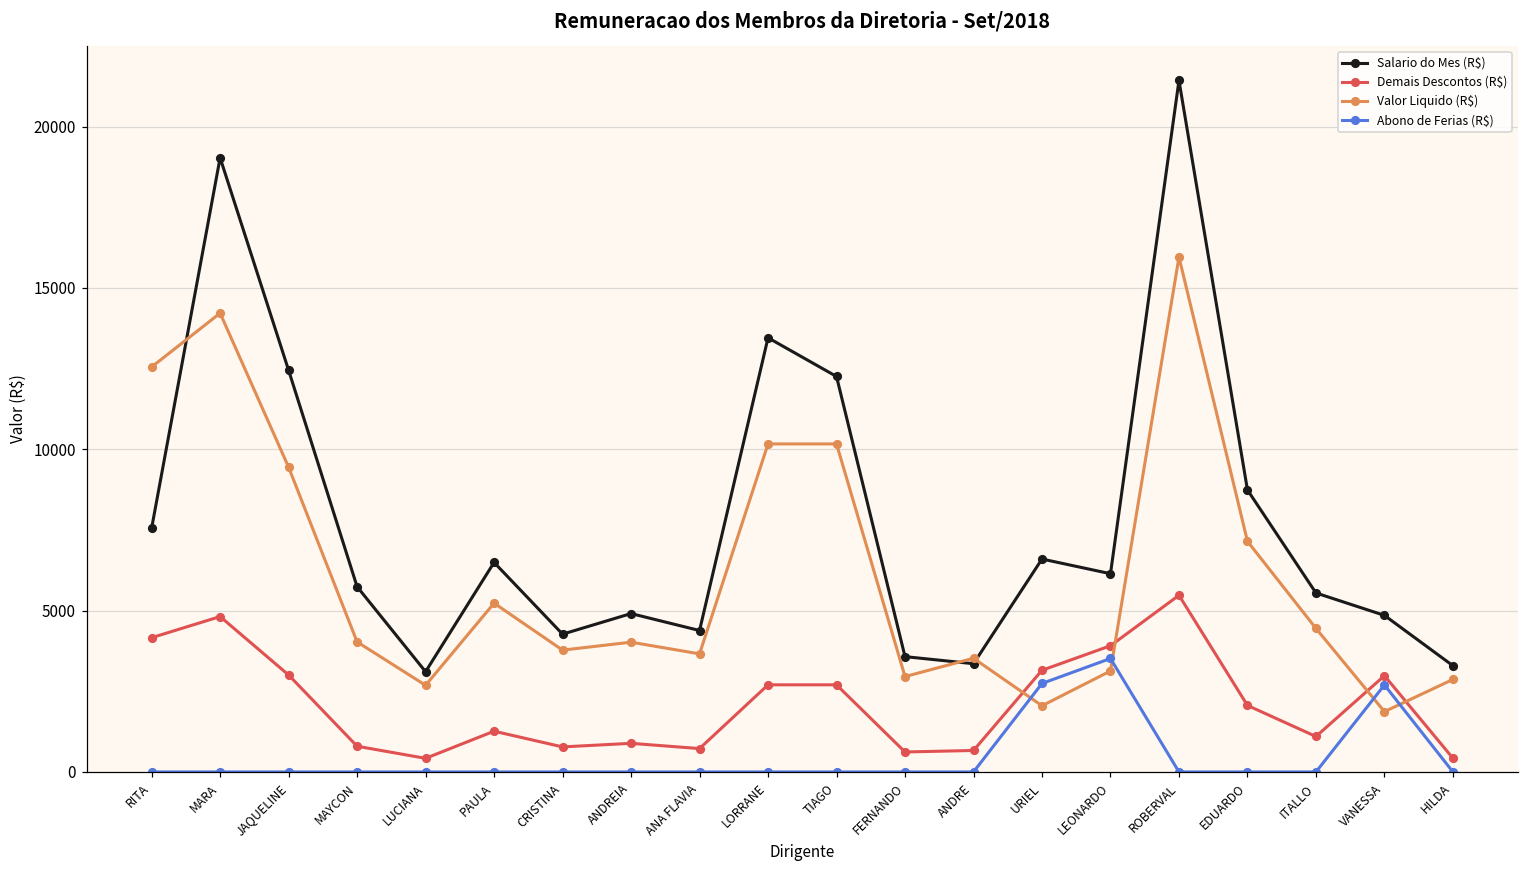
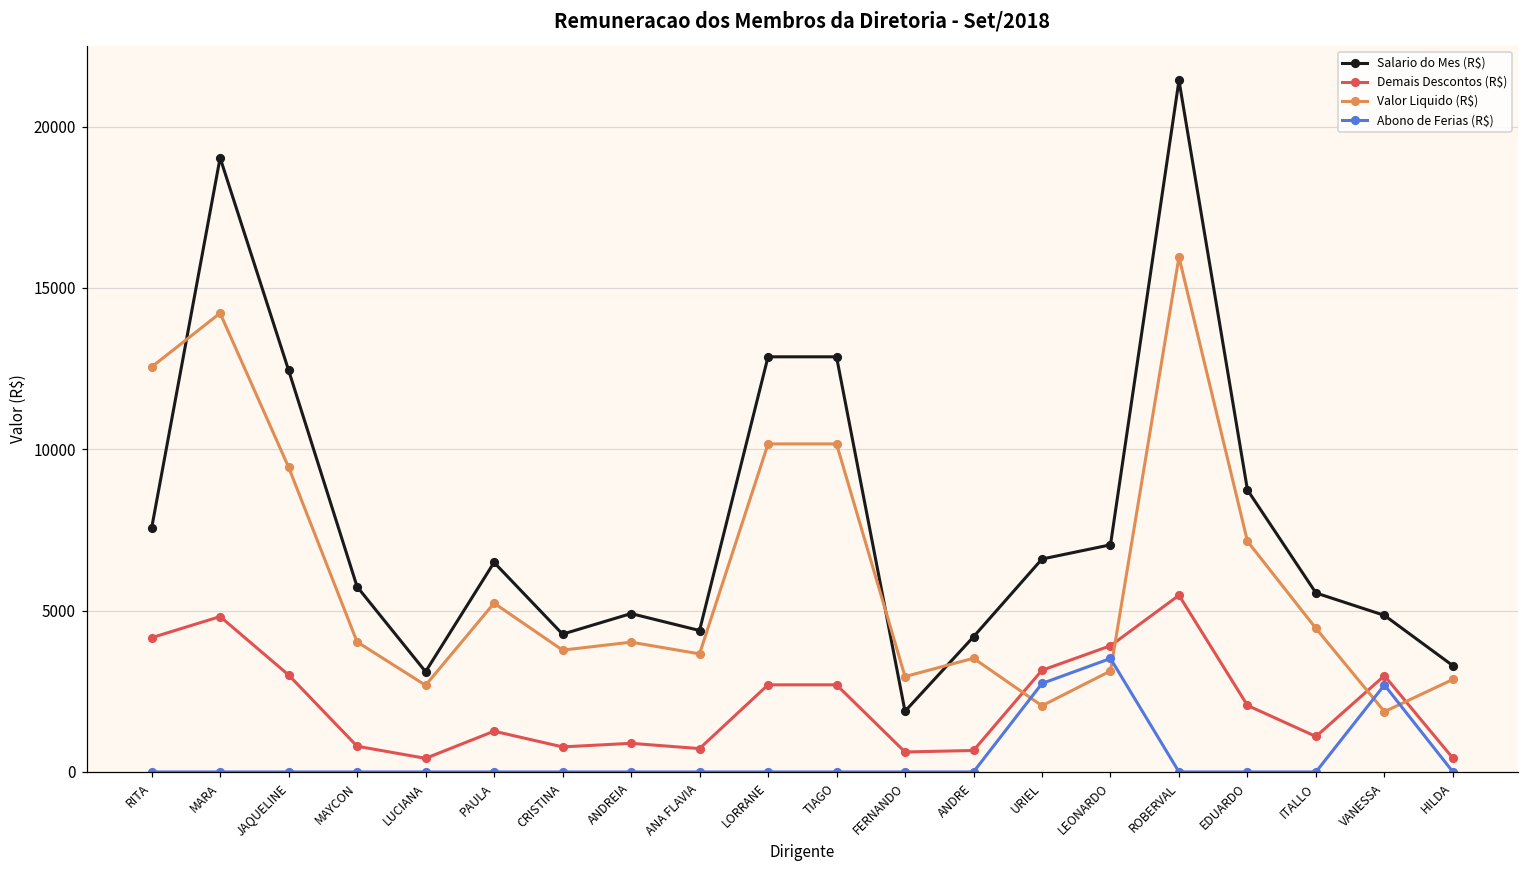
  {
    "Salario do Mes (R$)": {
      "RITA": 7600,
      "MARA": 19000,
      "JAQUELINE": 12400,
      "MAYCON": 5700,
      "LUCIANA": 3100,
      "PAULA": 6500,
      "CRISTINA": 4300,
      "ANDREIA": 4900,
      "ANA FLAVIA": 4400,
-     "LORRANE": 13500,
-     "TIAGO": 12300,
-     "FERNANDO": 3600,
-     "ANDRE": 3400,
+     "LORRANE": 12900,
+     "TIAGO": 12900,
+     "FERNANDO": 1900,
+     "ANDRE": 4200,
      "URIEL": 6600,
-     "LEONARDO": 6100,
+     "LEONARDO": 7000,
      "ROBERVAL": 21400,
      "EDUARDO": 8700,
      "ITALLO": 5500,
      "VANESSA": 4900,
      "HILDA": 3300
    },
    "Abono de Ferias (R$)": {
      "RITA": 0,
      "MARA": 0,
      "JAQUELINE": 0,
      "MAYCON": 0,
      "LUCIANA": 0,
      "PAULA": 0,
      "CRISTINA": 0,
      "ANDREIA": 0,
      "ANA FLAVIA": 0,
      "LORRANE": 0,
      "TIAGO": 0,
      "FERNANDO": 0,
      "ANDRE": 0,
      "URIEL": 2700,
      "LEONARDO": 3500,
      "ROBERVAL": 0,
      "EDUARDO": 0,
      "ITALLO": 0,
      "VANESSA": 2700,
      "HILDA": 0
    }
  }
